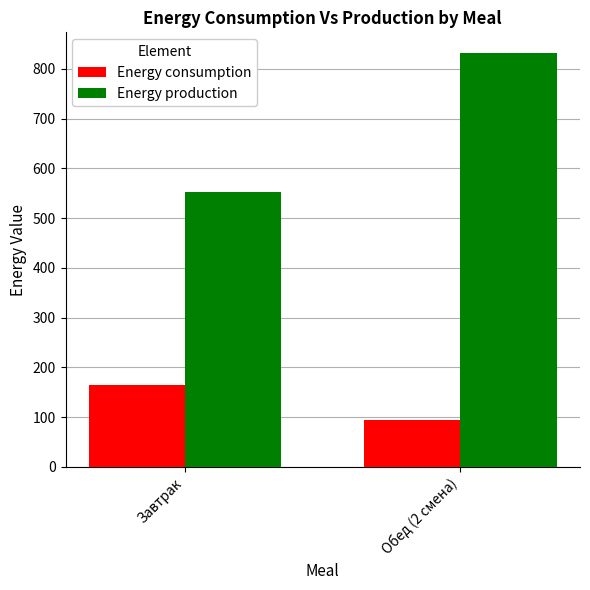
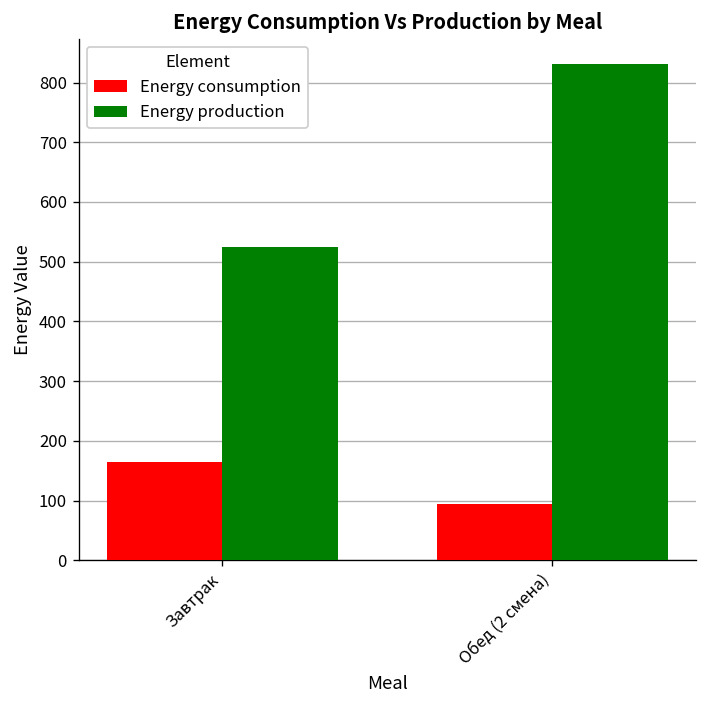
  {
    "Energy consumption": {
      "Завтрак": 160,
      "Обед (2 смена)": 90
    },
    "Energy production": {
-     "Завтрак": 550,
+     "Завтрак": 530,
      "Обед (2 смена)": 830
    }
  }
